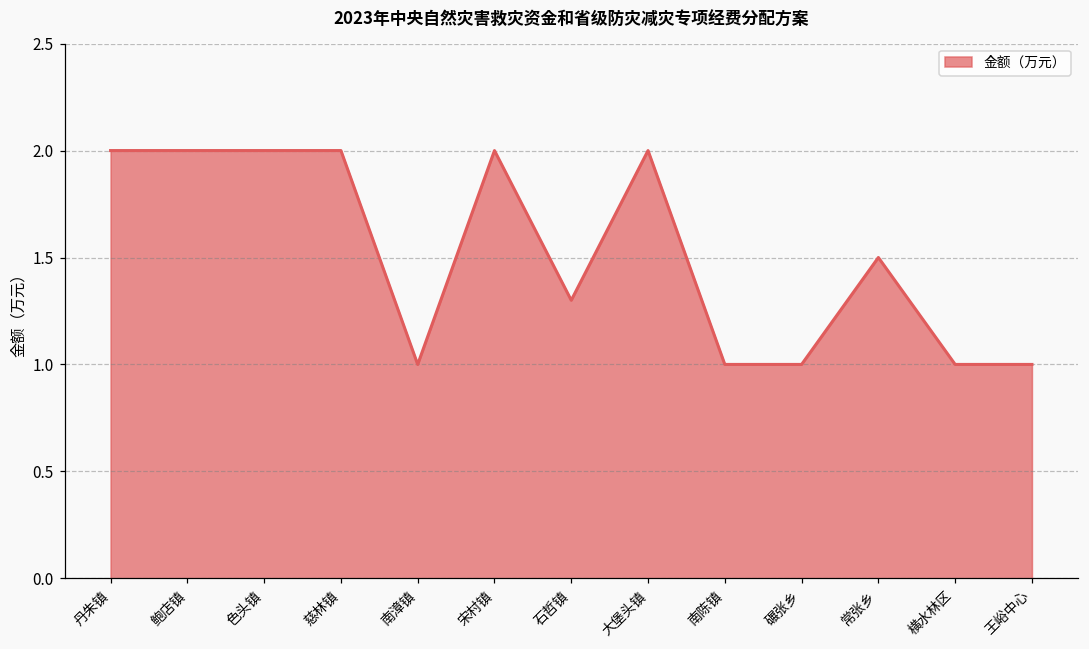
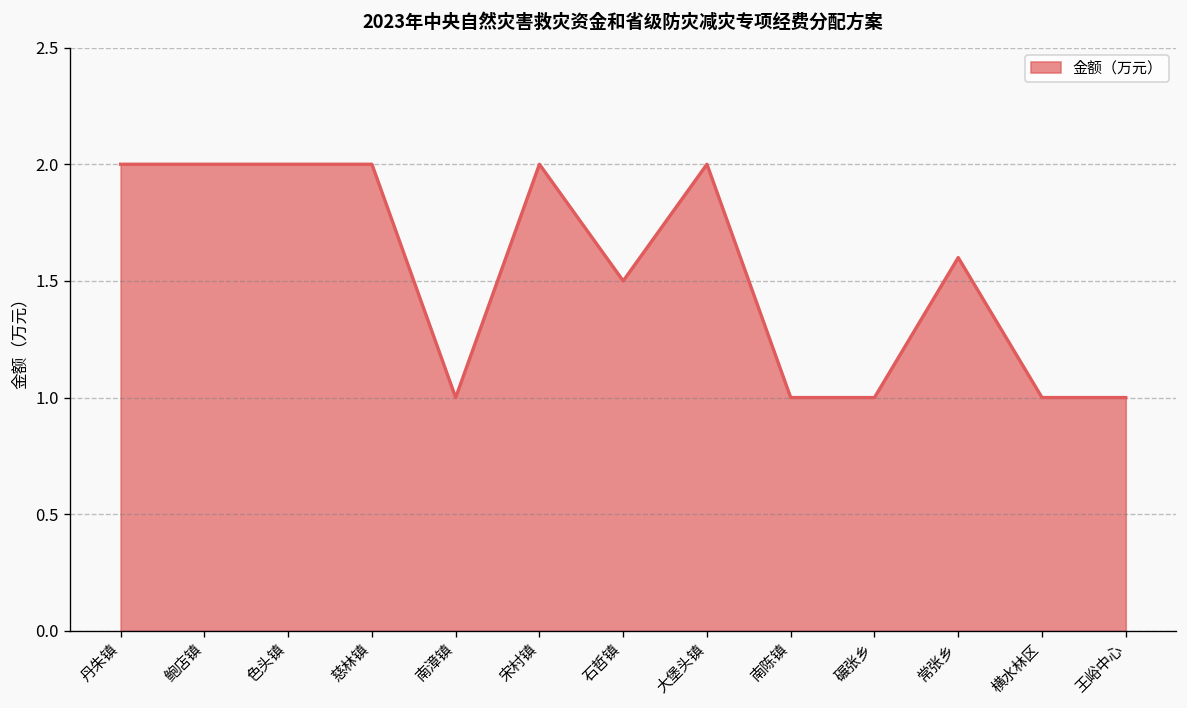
  {
    "丹朱镇": 2.0,
    "鲍店镇": 2.0,
    "色头镇": 2.0,
    "慈林镇": 2.0,
    "南漳镇": 1.0,
    "宋村镇": 2.0,
-   "石哲镇": 1.3,
+   "石哲镇": 1.5,
    "大堡头镇": 2.0,
    "南陈镇": 1.0,
    "碾张乡": 1.0,
-   "常张乡": 1.5,
+   "常张乡": 1.6,
    "横水林区": 1.0,
    "王峪中心": 1.0
  }
